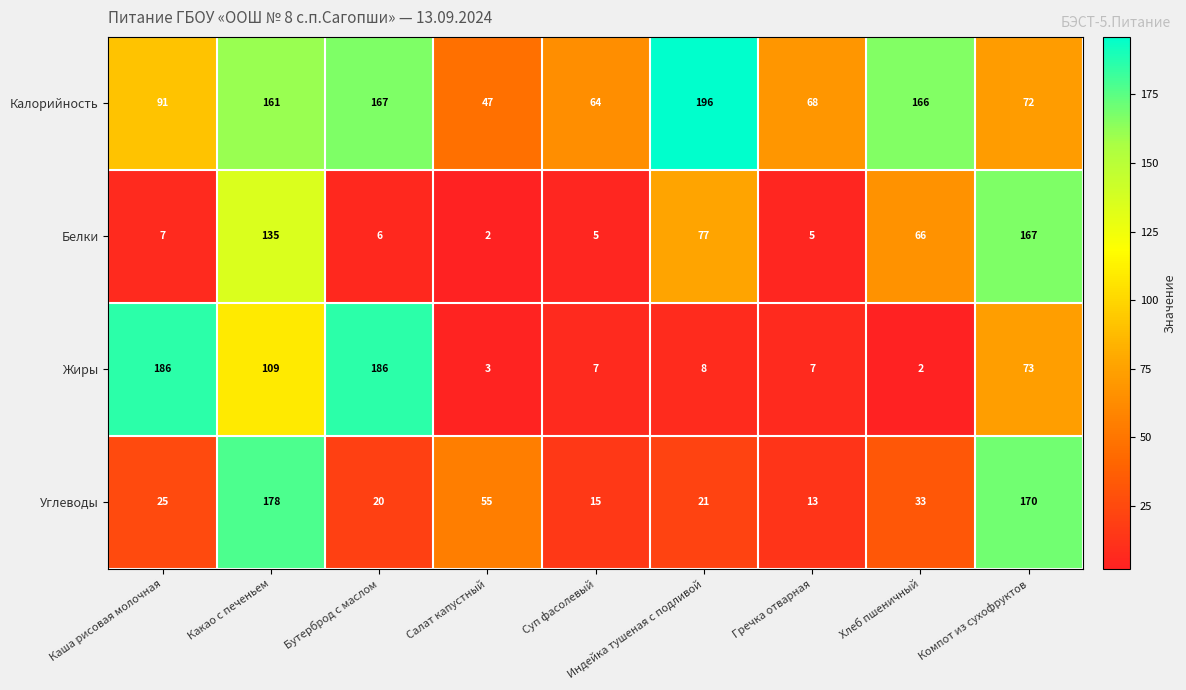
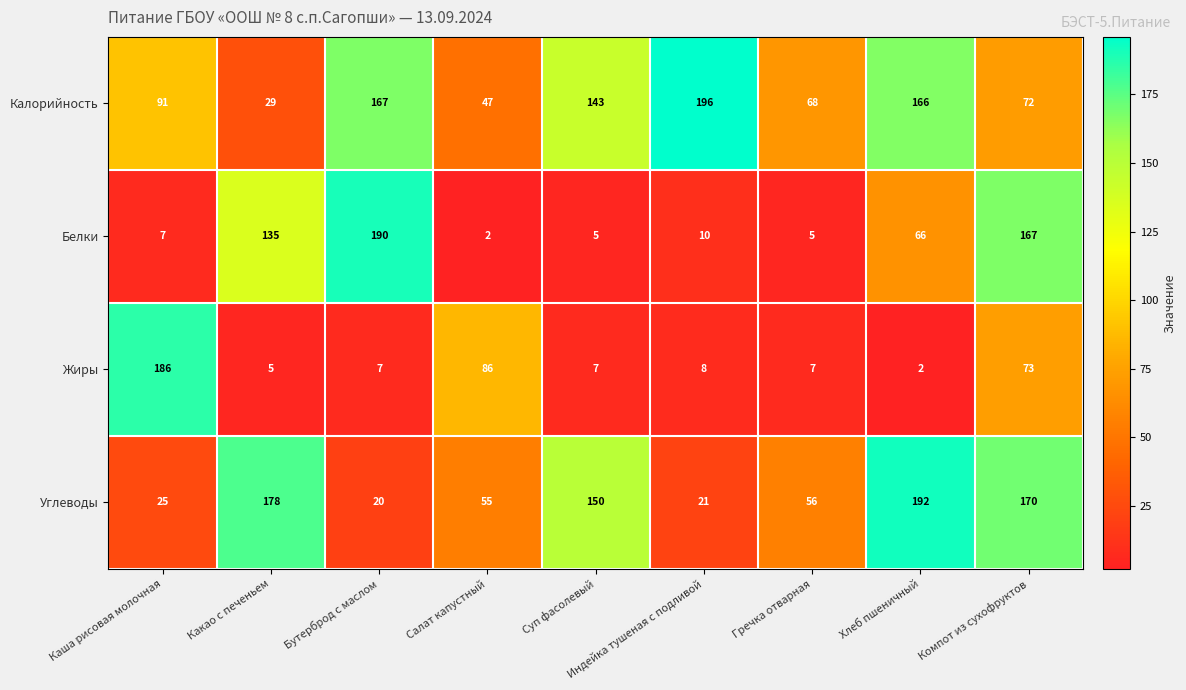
  {
    "Калорийность": {
      "Каша рисовая молочная": 91,
-     "Какао с печеньем": 161,
+     "Какао с печеньем": 29,
      "Бутерброд с маслом": 167,
      "Салат капустный": 47,
-     "Суп фасолевый": 64,
+     "Суп фасолевый": 143,
      "Индейка тушеная с подливой": 196,
      "Гречка отварная": 68,
      "Хлеб пшеничный": 166,
      "Компот из сухофруктов": 72
    },
    "Белки": {
      "Каша рисовая молочная": 7,
      "Какао с печеньем": 135,
-     "Бутерброд с маслом": 6,
+     "Бутерброд с маслом": 190,
      "Салат капустный": 2,
      "Суп фасолевый": 5,
-     "Индейка тушеная с подливой": 77,
+     "Индейка тушеная с подливой": 10,
      "Гречка отварная": 5,
      "Хлеб пшеничный": 66,
      "Компот из сухофруктов": 167
    },
    "Жиры": {
      "Каша рисовая молочная": 186,
-     "Какао с печеньем": 109,
-     "Бутерброд с маслом": 186,
-     "Салат капустный": 3,
+     "Какао с печеньем": 5,
+     "Бутерброд с маслом": 7,
+     "Салат капустный": 86,
      "Суп фасолевый": 7,
      "Индейка тушеная с подливой": 8,
      "Гречка отварная": 7,
      "Хлеб пшеничный": 2,
      "Компот из сухофруктов": 73
    },
    "Углеводы": {
      "Каша рисовая молочная": 25,
      "Какао с печеньем": 178,
      "Бутерброд с маслом": 20,
      "Салат капустный": 55,
-     "Суп фасолевый": 15,
+     "Суп фасолевый": 150,
      "Индейка тушеная с подливой": 21,
-     "Гречка отварная": 13,
-     "Хлеб пшеничный": 33,
+     "Гречка отварная": 56,
+     "Хлеб пшеничный": 192,
      "Компот из сухофруктов": 170
    }
  }
